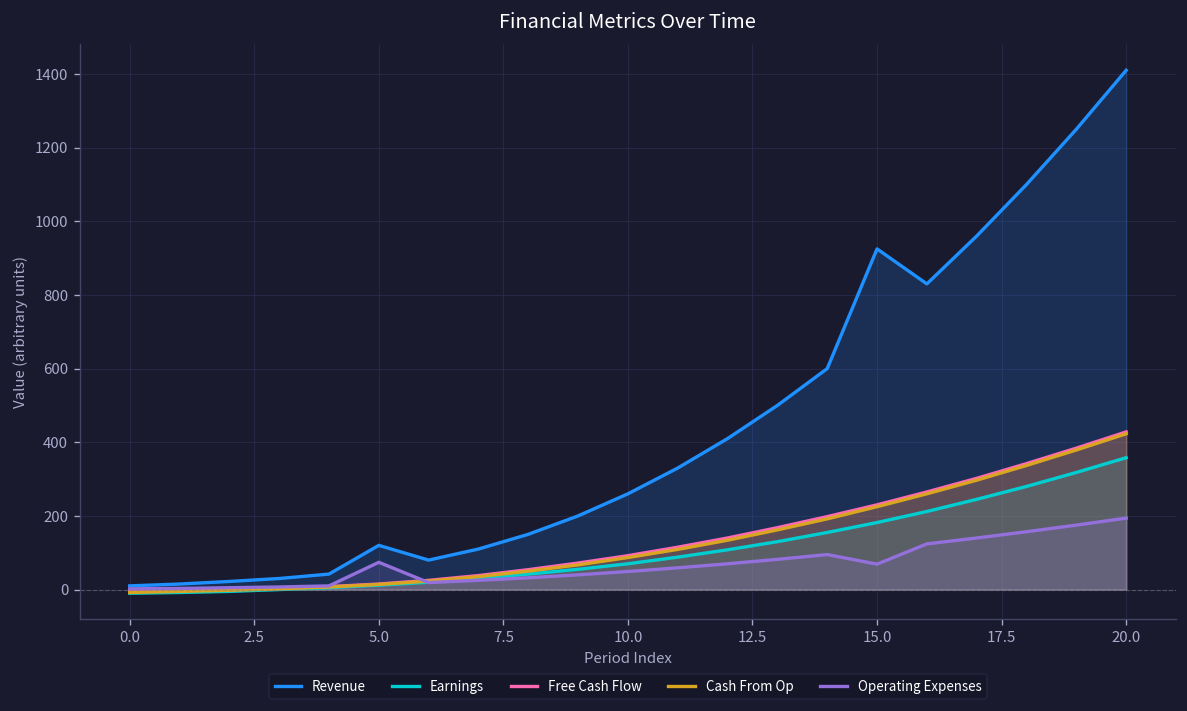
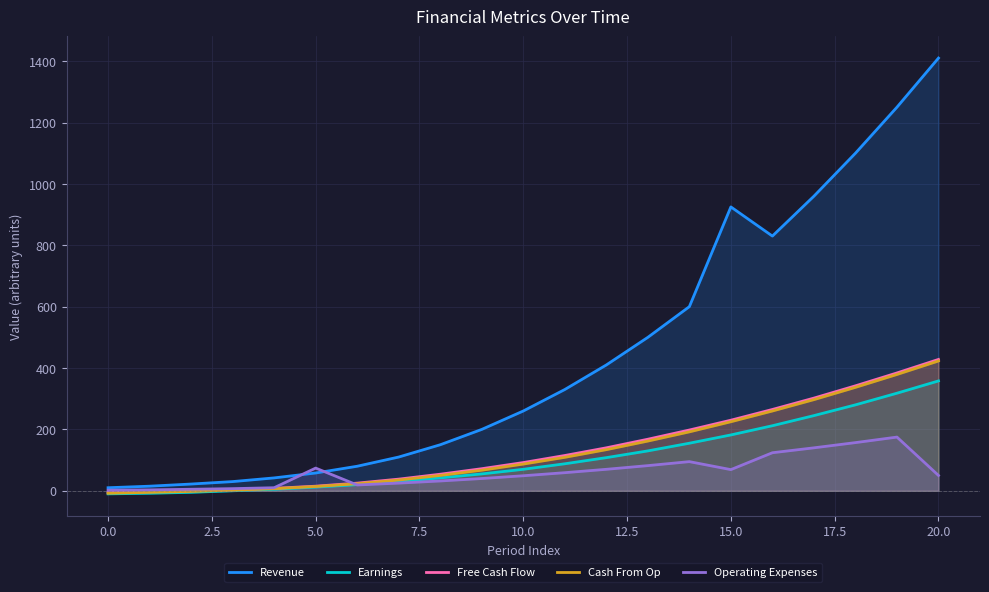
  {
    "Revenue": {
-     "5.0": 120,
+     "5.0": 60,
      "10.0": 260,
      "15.0": 930,
      "20.0": 1410
    },
    "Operating Expenses": {
      "5.0": 70,
      "10.0": 50,
      "15.0": 70,
-     "20.0": 190
+     "20.0": 50
    }
  }
